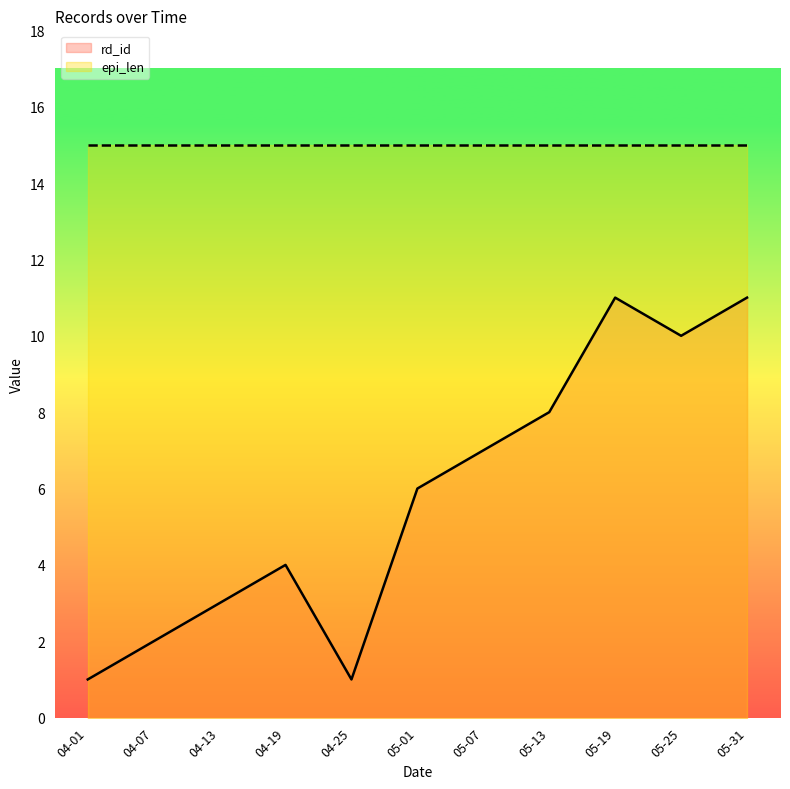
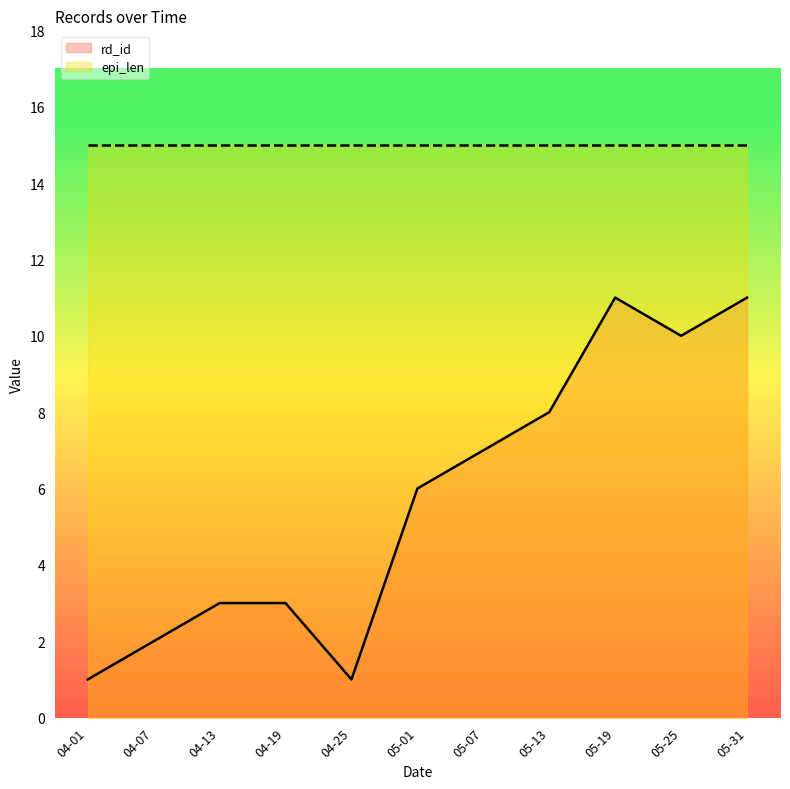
  {
    "rd_id": {
      "04-01": 1,
      "04-07": 2,
      "04-13": 3,
-     "04-19": 4,
+     "04-19": 3,
      "04-25": 1,
      "05-01": 6,
      "05-07": 7,
      "05-13": 8,
      "05-19": 11,
      "05-25": 10,
      "05-31": 11
    },
    "epi_len": {
      "04-01": 15,
      "04-07": 15,
      "04-13": 15,
      "04-19": 15,
      "04-25": 15,
      "05-01": 15,
      "05-07": 15,
      "05-13": 15,
      "05-19": 15,
      "05-25": 15,
      "05-31": 15
    }
  }
